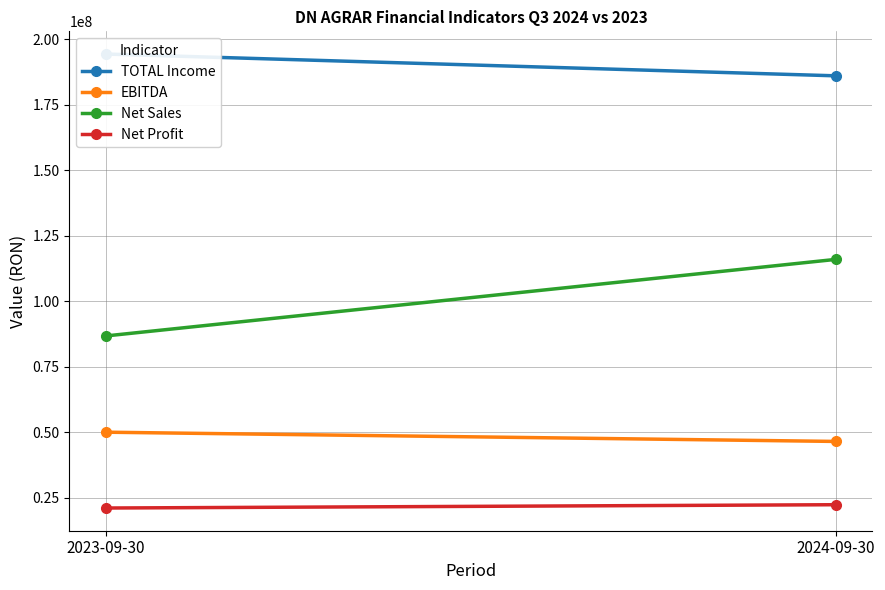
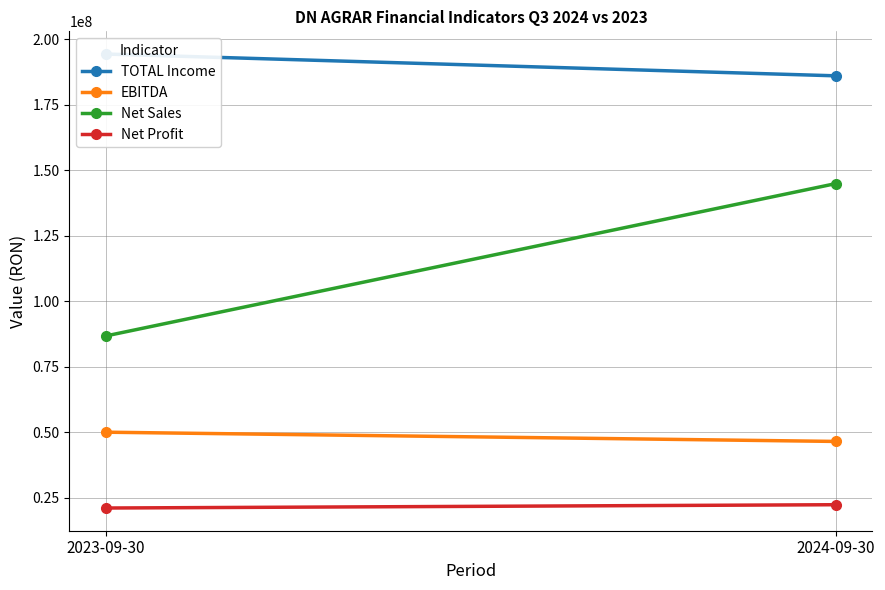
  {
    "TOTAL Income": {
      "2024-09-30": 186000000
    },
    "EBITDA": {
      "2023-09-30": 50000000,
      "2024-09-30": 46000000
    },
    "Net Sales": {
      "2023-09-30": 87000000,
-     "2024-09-30": 116000000
+     "2024-09-30": 145000000
    },
    "Net Profit": {
      "2023-09-30": 21000000,
      "2024-09-30": 22000000
    }
  }
